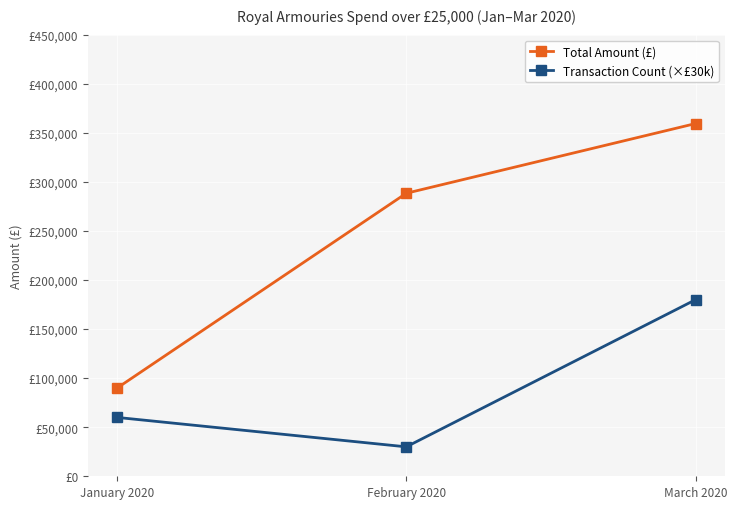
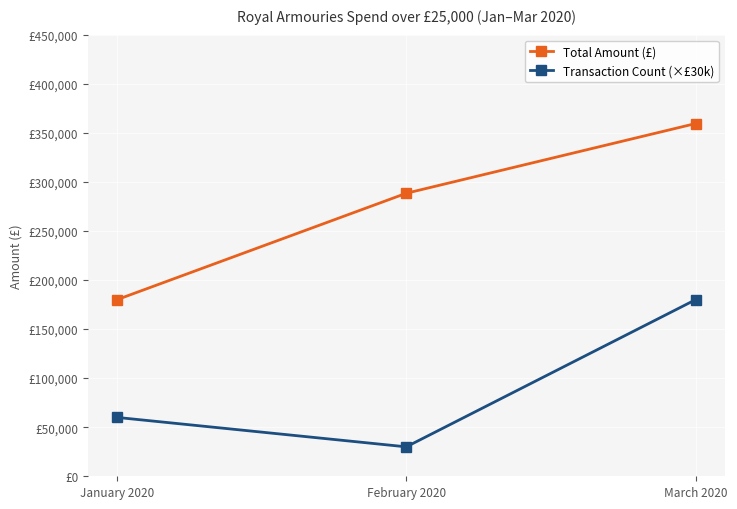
  {
    "Total Amount (£)": {
-     "January 2020": "£90,000",
+     "January 2020": "£180,000",
      "February 2020": "£290,000",
      "March 2020": "£360,000"
    },
    "Transaction Count (×£30k)": {
      "January 2020": "£60,000",
      "February 2020": "£30,000",
      "March 2020": "£180,000"
    }
  }
